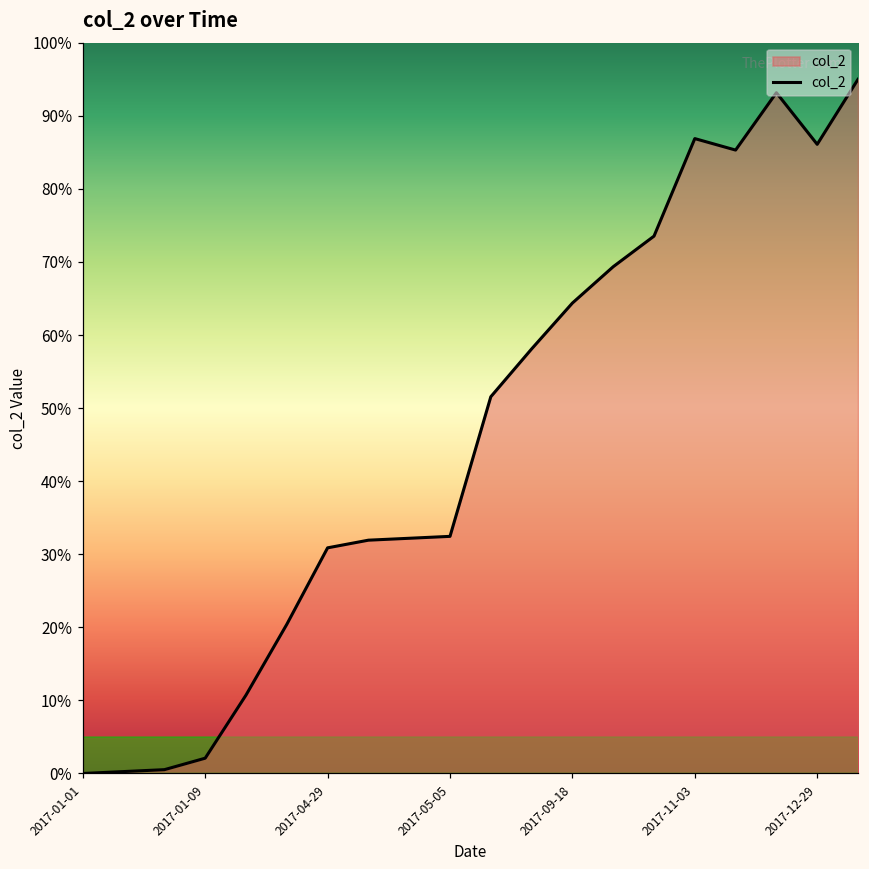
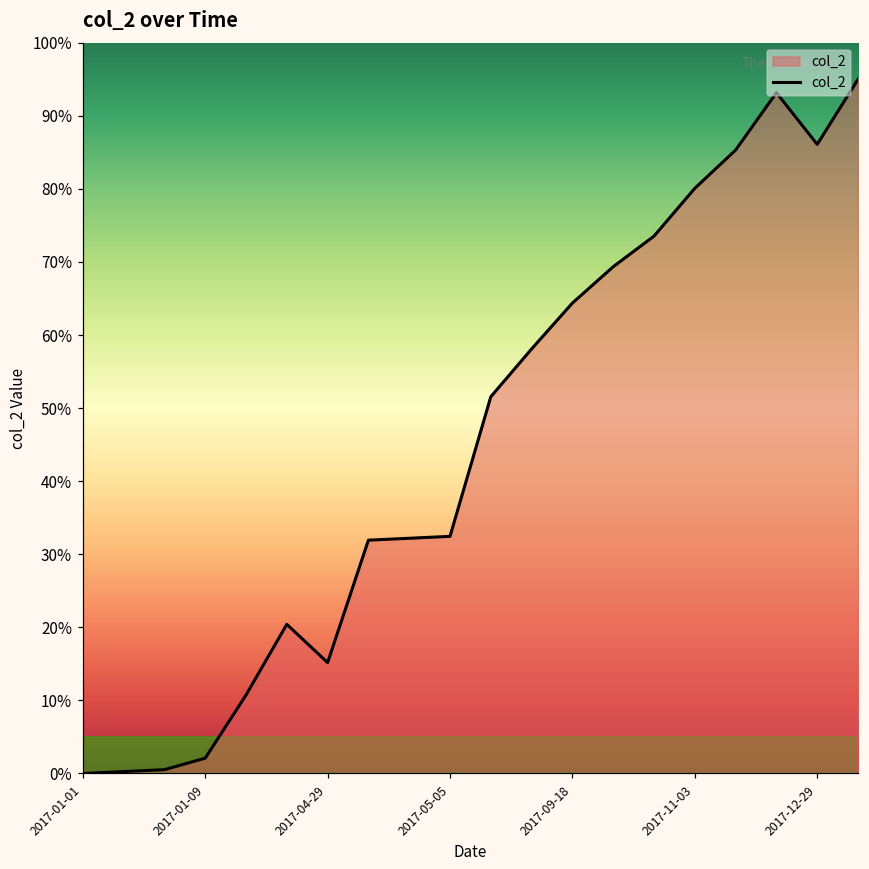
  {
-   "2017-04-29": "31%",
+   "2017-04-29": "15%",
    "2017-05-05": "32%",
    "2017-09-18": "64%",
-   "2017-11-03": "87%",
+   "2017-11-03": "80%",
    "2017-12-29": "86%"
  }
